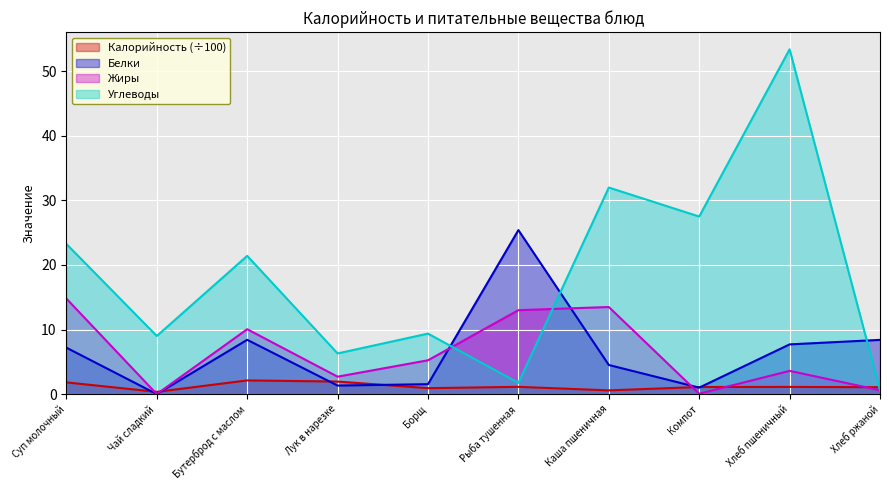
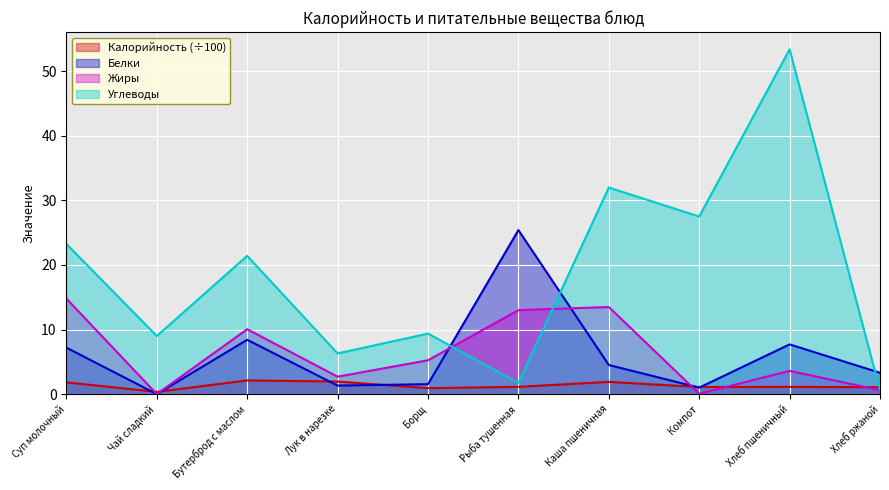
  {
    "Калорийность (÷100)": {
      "Суп молочный": 2,
      "Бутерброд с маслом": 2,
      "Лук в нарезке": 2,
      "Борщ": 1,
      "Рыба тушенная": 1,
-     "Каша пшеничная": 1,
+     "Каша пшеничная": 2,
      "Хлеб пшеничный": 1,
      "Хлеб ржаной": 1
    },
    "Белки": {
      "Суп молочный": 7,
      "Бутерброд с маслом": 8,
      "Лук в нарезке": 1,
      "Борщ": 2,
      "Рыба тушенная": 25,
      "Каша пшеничная": 5,
      "Хлеб пшеничный": 8,
-     "Хлеб ржаной": 8
+     "Хлеб ржаной": 3
    },
    "Жиры": {
      "Суп молочный": 15,
      "Бутерброд с маслом": 10,
      "Лук в нарезке": 3,
      "Борщ": 5,
      "Рыба тушенная": 13,
      "Каша пшеничная": 13,
      "Компот": 0,
      "Хлеб пшеничный": 4
    },
    "Углеводы": {
      "Суп молочный": 23,
      "Чай сладкий": 9,
      "Бутерброд с маслом": 21,
      "Лук в нарезке": 6,
      "Борщ": 9,
      "Рыба тушенная": 2,
      "Каша пшеничная": 32,
      "Компот": 28,
      "Хлеб пшеничный": 53
    }
  }
